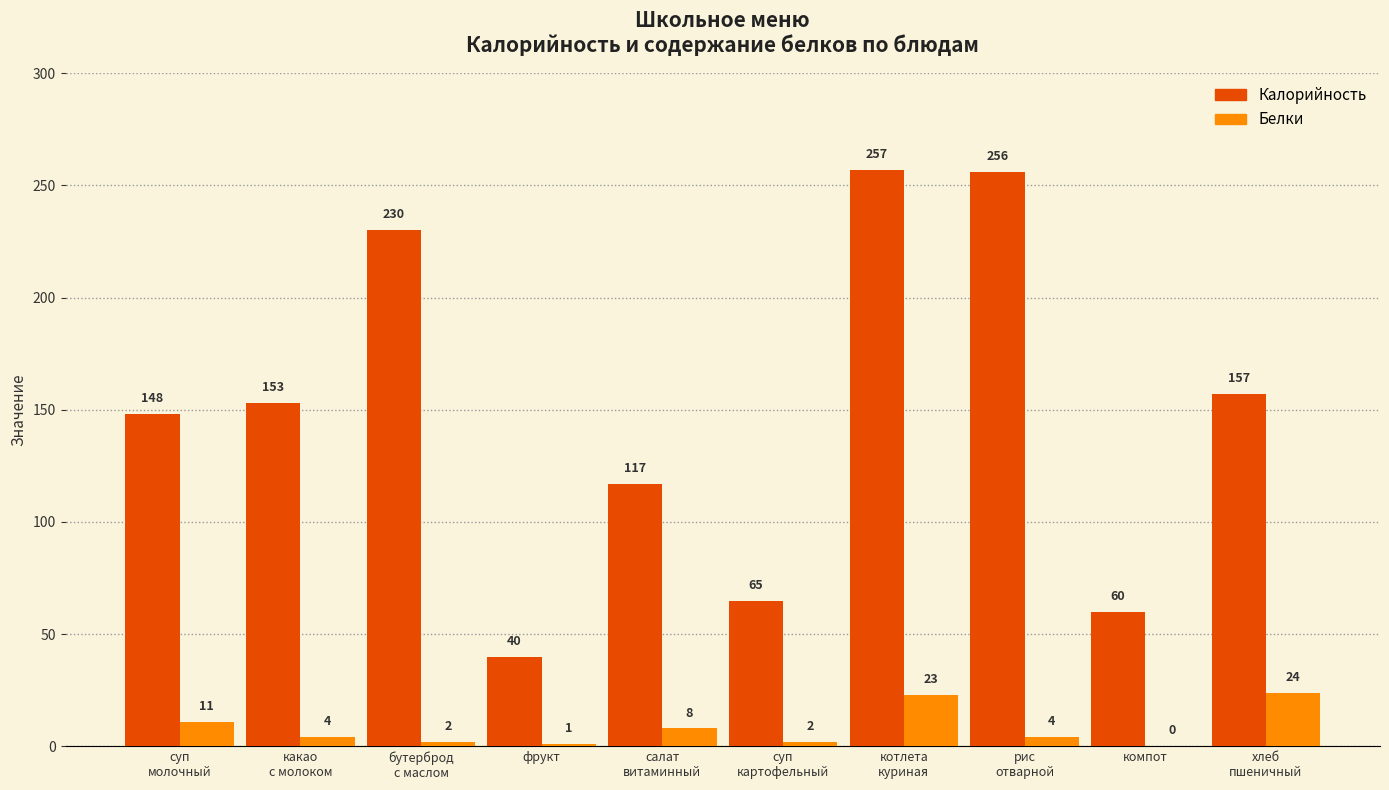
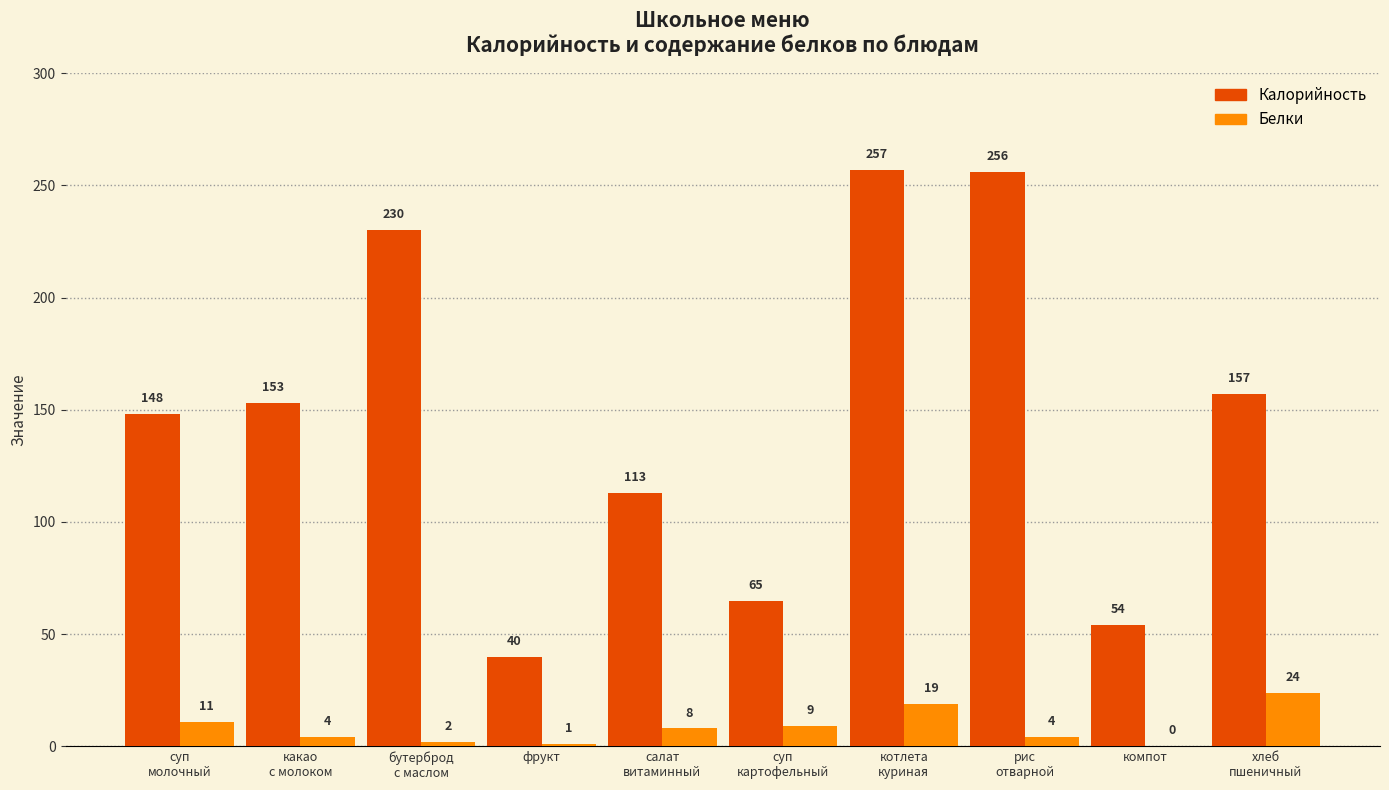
  {
    "Калорийность": {
      "суп молочный": 148,
      "какао с молоком": 153,
      "бутерброд с маслом": 230,
      "фрукт": 40,
-     "салат витаминный": 117,
+     "салат витаминный": 113,
      "суп картофельный": 65,
      "котлета куриная": 257,
      "рис отварной": 256,
-     "компот": 60,
+     "компот": 54,
      "хлеб пшеничный": 157
    },
    "Белки": {
      "суп молочный": 11,
      "какао с молоком": 4,
      "бутерброд с маслом": 2,
      "фрукт": 1,
      "салат витаминный": 8,
-     "суп картофельный": 2,
-     "котлета куриная": 23,
+     "суп картофельный": 9,
+     "котлета куриная": 19,
      "рис отварной": 4,
      "компот": 0,
      "хлеб пшеничный": 24
    }
  }
